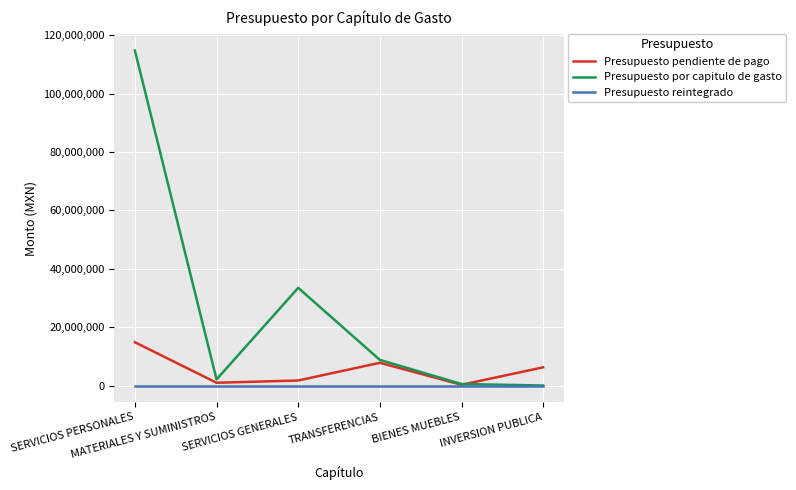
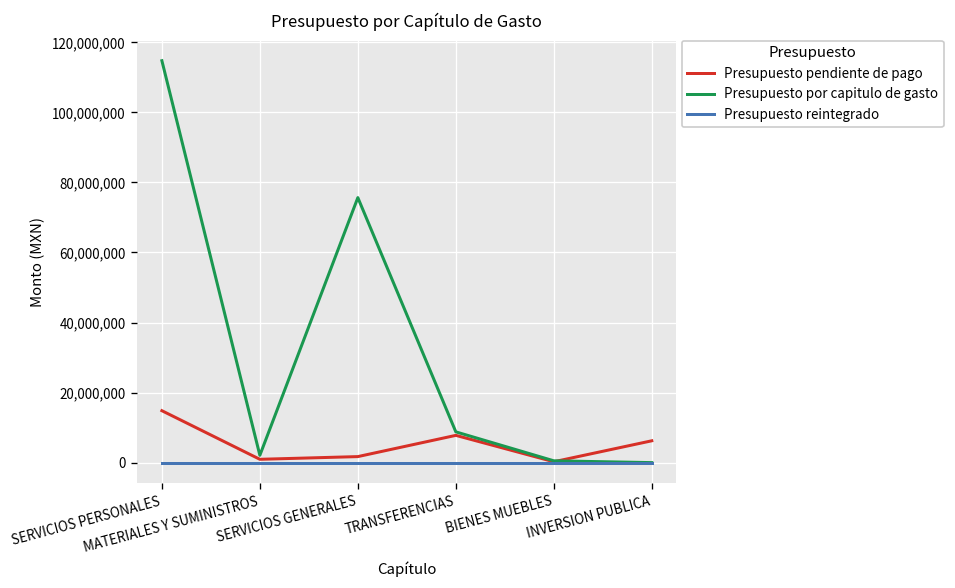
  {
    "Presupuesto pendiente de pago": {
      "SERVICIOS PERSONALES": "15,000,000",
      "MATERIALES Y SUMINISTROS": "1,000,000",
      "SERVICIOS GENERALES": "2,000,000",
      "TRANSFERENCIAS": "8,000,000",
      "INVERSION PUBLICA": "6,000,000"
    },
    "Presupuesto por capitulo de gasto": {
      "SERVICIOS PERSONALES": "115,000,000",
      "MATERIALES Y SUMINISTROS": "2,000,000",
-     "SERVICIOS GENERALES": "33,000,000",
+     "SERVICIOS GENERALES": "76,000,000",
      "TRANSFERENCIAS": "9,000,000"
    },
    "Presupuesto reintegrado": {
      "SERVICIOS PERSONALES": "0",
      "MATERIALES Y SUMINISTROS": "0",
      "SERVICIOS GENERALES": "0",
      "TRANSFERENCIAS": "0"
    }
  }
